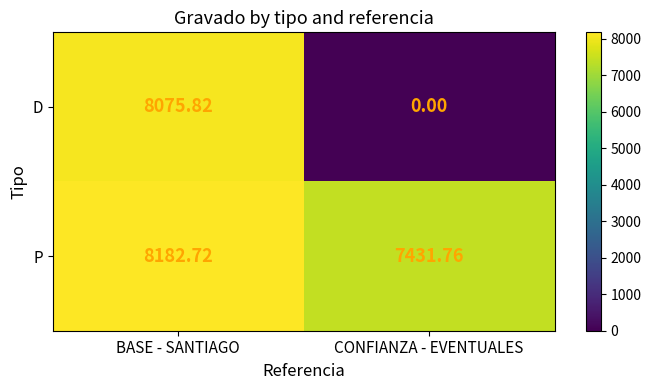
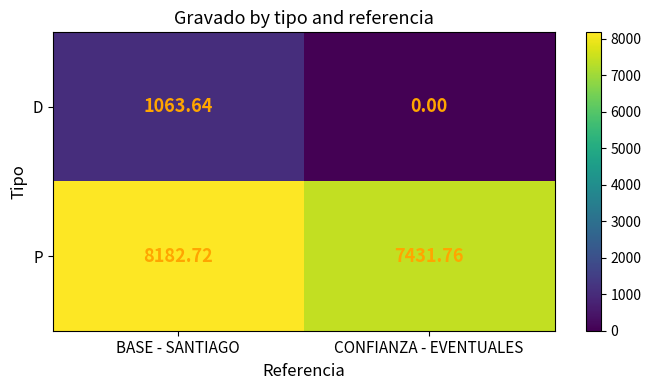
  {
    "D": {
-     "BASE - SANTIAGO": 8075.82,
+     "BASE - SANTIAGO": 1063.64,
      "CONFIANZA - EVENTUALES": 0.00
    },
    "P": {
      "BASE - SANTIAGO": 8182.72,
      "CONFIANZA - EVENTUALES": 7431.76
    }
  }
